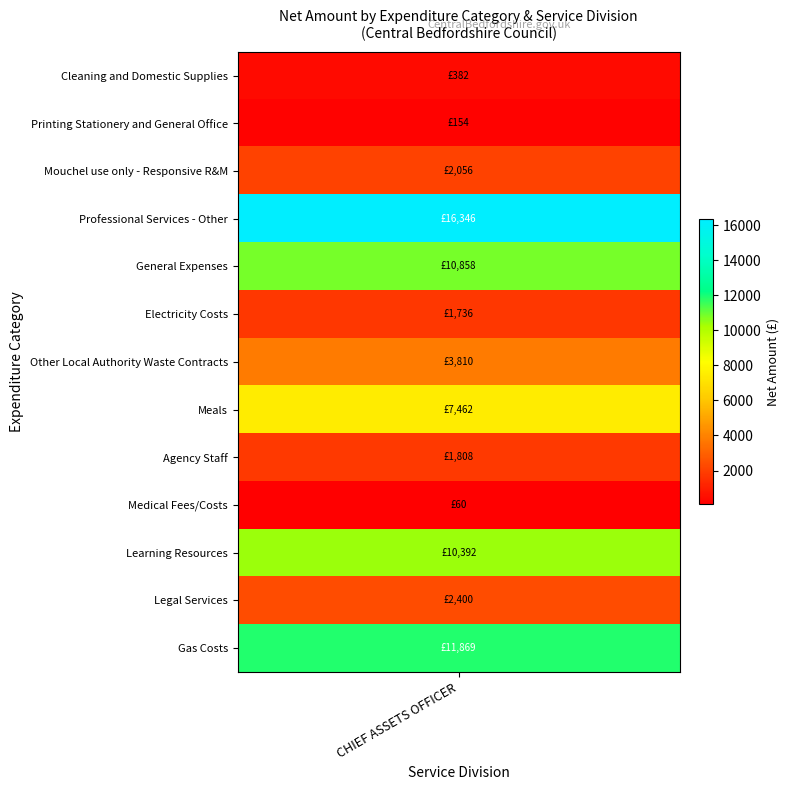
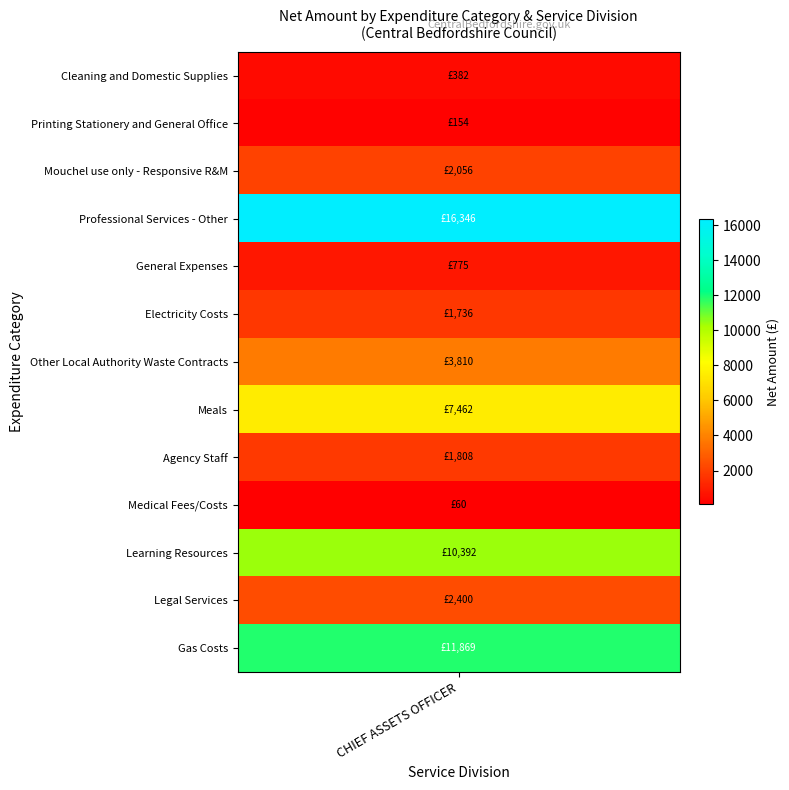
  {
    "Cleaning and Domestic Supplies": {
      "CHIEF ASSETS OFFICER": "£382"
    },
    "Printing Stationery and General Office": {
      "CHIEF ASSETS OFFICER": "£154"
    },
    "Mouchel use only - Responsive R&M": {
      "CHIEF ASSETS OFFICER": "£2,056"
    },
    "Professional Services - Other": {
      "CHIEF ASSETS OFFICER": "£16,346"
    },
    "General Expenses": {
-     "CHIEF ASSETS OFFICER": "£10,858"
+     "CHIEF ASSETS OFFICER": "£775"
    },
    "Electricity Costs": {
      "CHIEF ASSETS OFFICER": "£1,736"
    },
    "Other Local Authority Waste Contracts": {
      "CHIEF ASSETS OFFICER": "£3,810"
    },
    "Meals": {
      "CHIEF ASSETS OFFICER": "£7,462"
    },
    "Agency Staff": {
      "CHIEF ASSETS OFFICER": "£1,808"
    },
    "Medical Fees/Costs": {
      "CHIEF ASSETS OFFICER": "£60"
    },
    "Learning Resources": {
      "CHIEF ASSETS OFFICER": "£10,392"
    },
    "Legal Services": {
      "CHIEF ASSETS OFFICER": "£2,400"
    },
    "Gas Costs": {
      "CHIEF ASSETS OFFICER": "£11,869"
    }
  }
